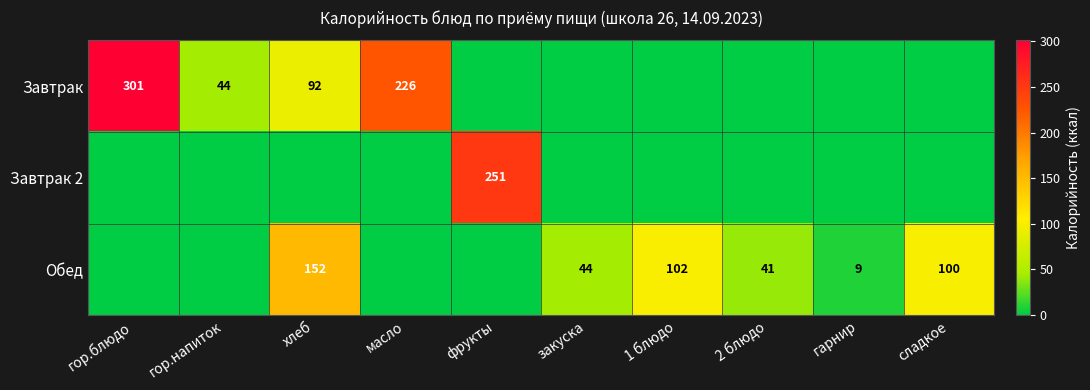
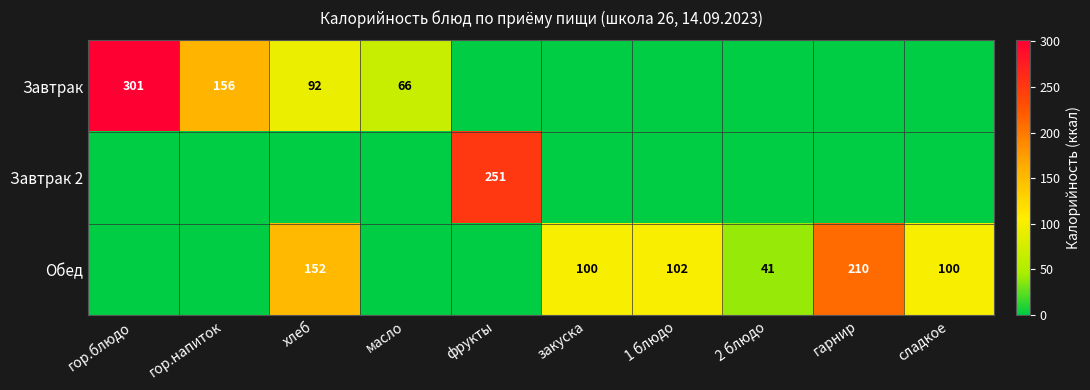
  {
    "Завтрак": {
      "гор.блюдо": 301,
-     "гор.напиток": 44,
+     "гор.напиток": 156,
      "хлеб": 92,
-     "масло": 226
+     "масло": 66
    },
    "Завтрак 2": {
      "фрукты": 251
    },
    "Обед": {
      "хлеб": 152,
-     "закуска": 44,
+     "закуска": 100,
      "1 блюдо": 102,
      "2 блюдо": 41,
-     "гарнир": 9,
+     "гарнир": 210,
      "сладкое": 100
    }
  }
